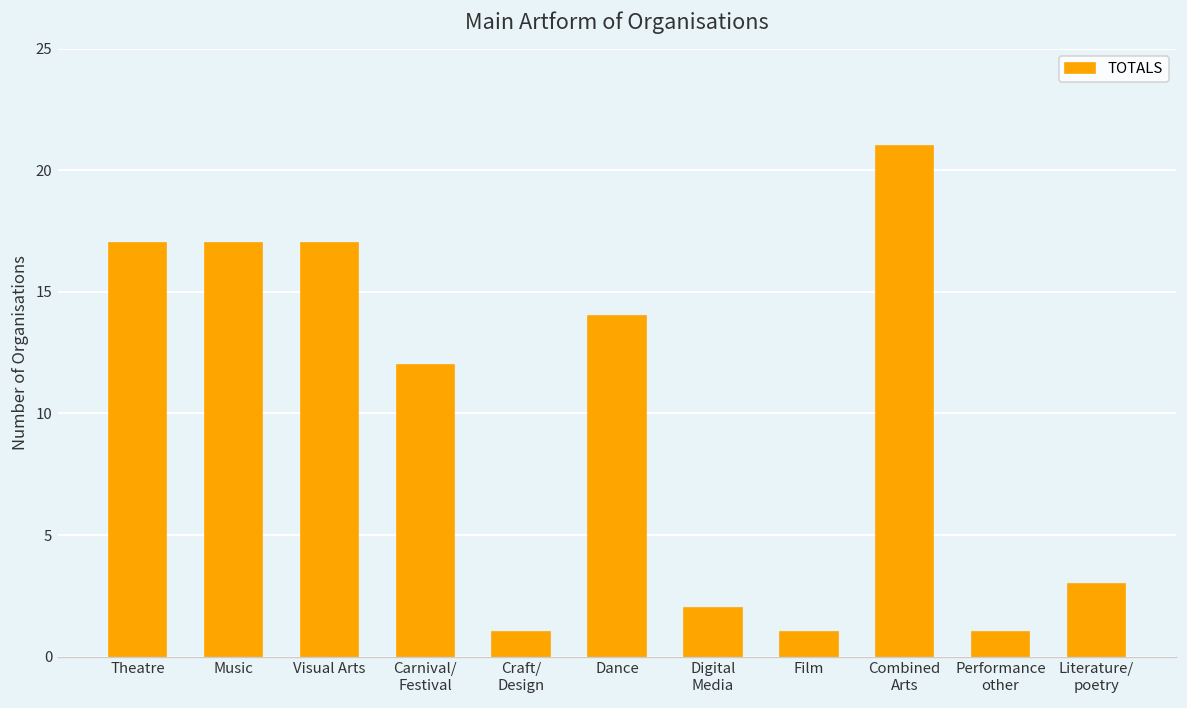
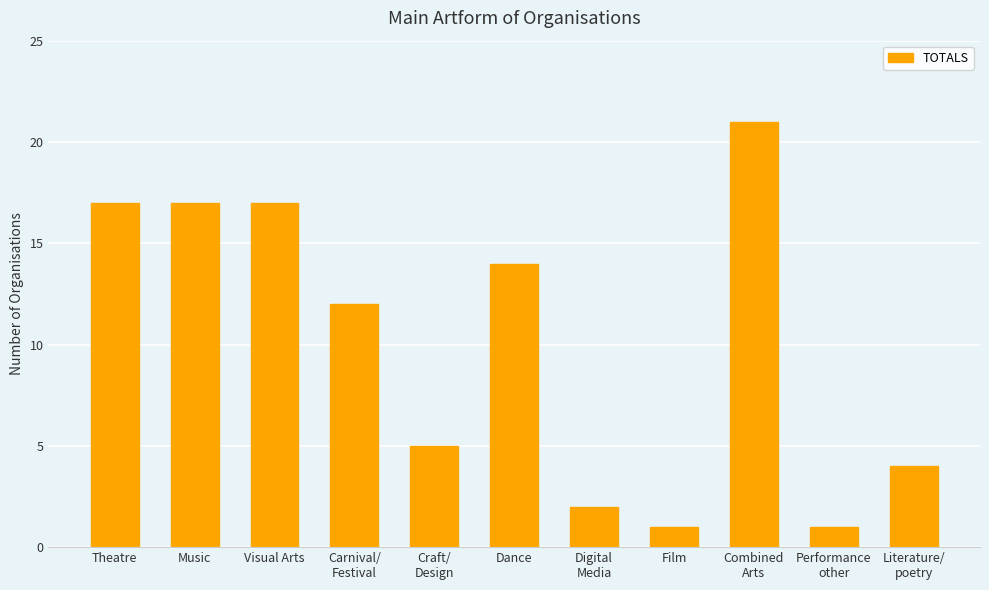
  {
    "Theatre": 17,
    "Music": 17,
    "Visual Arts": 17,
    "Carnival/ Festival": 12,
-   "Craft/ Design": 1,
+   "Craft/ Design": 5,
    "Dance": 14,
    "Digital Media": 2,
    "Film": 1,
    "Combined Arts": 21,
    "Performance other": 1,
-   "Literature/ poetry": 3
+   "Literature/ poetry": 4
  }
